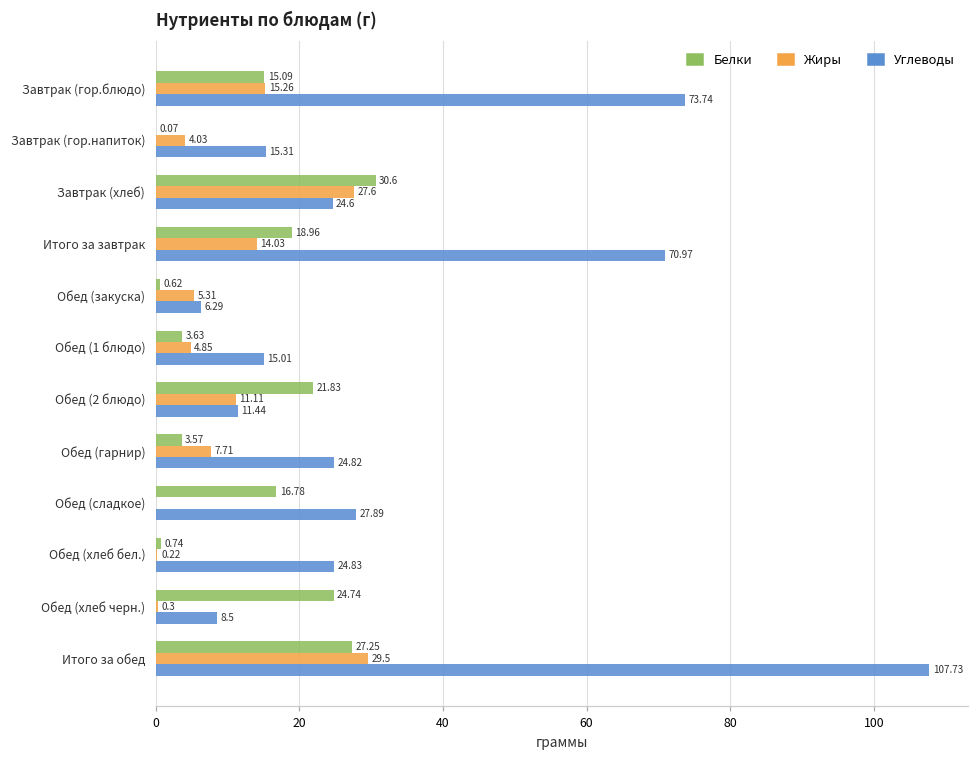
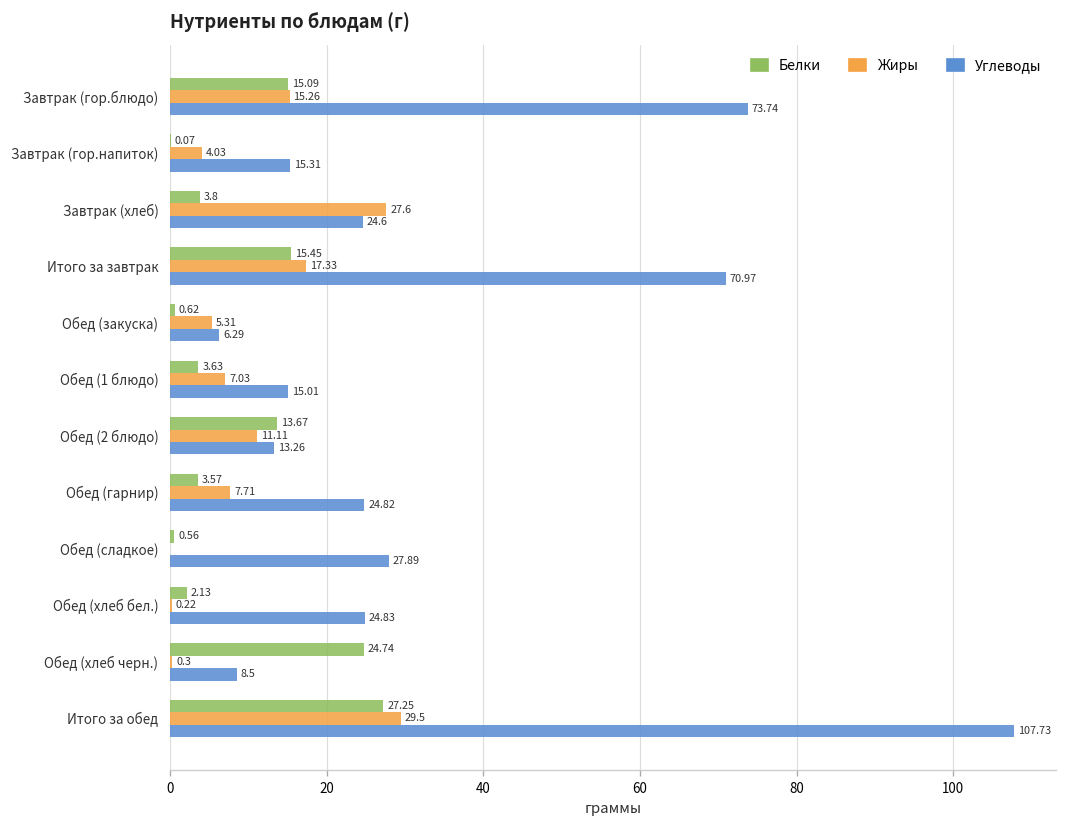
  {
    "Белки": {
      "Завтрак (гор.блюдо)": 15.09,
      "Завтрак (гор.напиток)": 0.07,
-     "Завтрак (хлеб)": 30.6,
-     "Итого за завтрак": 18.96,
+     "Завтрак (хлеб)": 3.8,
+     "Итого за завтрак": 15.45,
      "Обед (закуска)": 0.62,
      "Обед (1 блюдо)": 3.63,
-     "Обед (2 блюдо)": 21.83,
+     "Обед (2 блюдо)": 13.67,
      "Обед (гарнир)": 3.57,
-     "Обед (сладкое)": 16.78,
-     "Обед (хлеб бел.)": 0.74,
+     "Обед (сладкое)": 0.56,
+     "Обед (хлеб бел.)": 2.13,
      "Обед (хлеб черн.)": 24.74,
      "Итого за обед": 27.25
    },
    "Жиры": {
      "Завтрак (гор.блюдо)": 15.26,
      "Завтрак (гор.напиток)": 4.03,
      "Завтрак (хлеб)": 27.6,
-     "Итого за завтрак": 14.03,
+     "Итого за завтрак": 17.33,
      "Обед (закуска)": 5.31,
-     "Обед (1 блюдо)": 4.85,
+     "Обед (1 блюдо)": 7.03,
      "Обед (2 блюдо)": 11.11,
      "Обед (гарнир)": 7.71,
      "Обед (хлеб бел.)": 0.22,
      "Обед (хлеб черн.)": 0.3,
      "Итого за обед": 29.5
    },
    "Углеводы": {
      "Завтрак (гор.блюдо)": 73.74,
      "Завтрак (гор.напиток)": 15.31,
      "Завтрак (хлеб)": 24.6,
      "Итого за завтрак": 70.97,
      "Обед (закуска)": 6.29,
      "Обед (1 блюдо)": 15.01,
-     "Обед (2 блюдо)": 11.44,
+     "Обед (2 блюдо)": 13.26,
      "Обед (гарнир)": 24.82,
      "Обед (сладкое)": 27.89,
      "Обед (хлеб бел.)": 24.83,
      "Обед (хлеб черн.)": 8.5,
      "Итого за обед": 107.73
    }
  }
